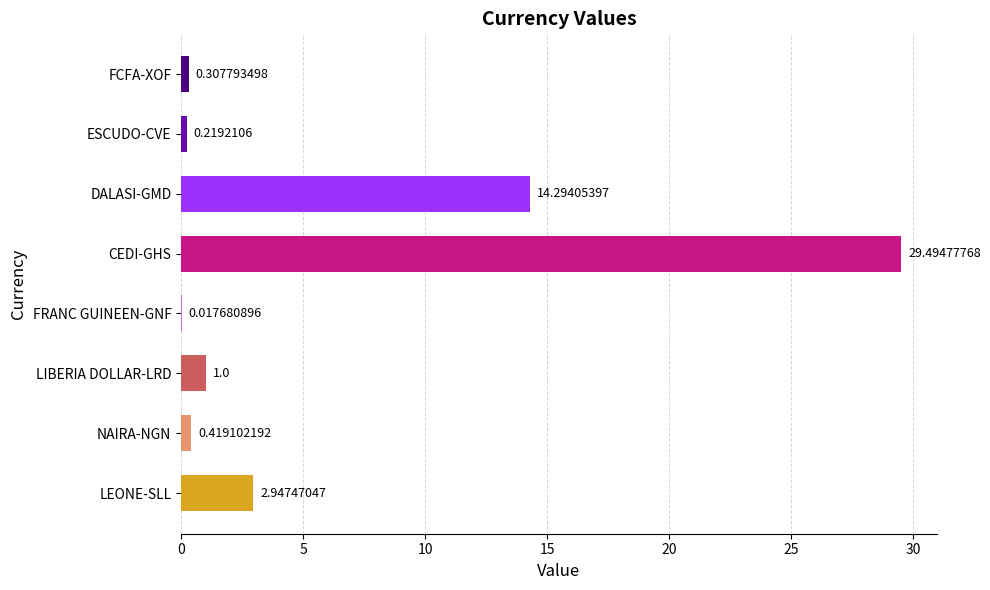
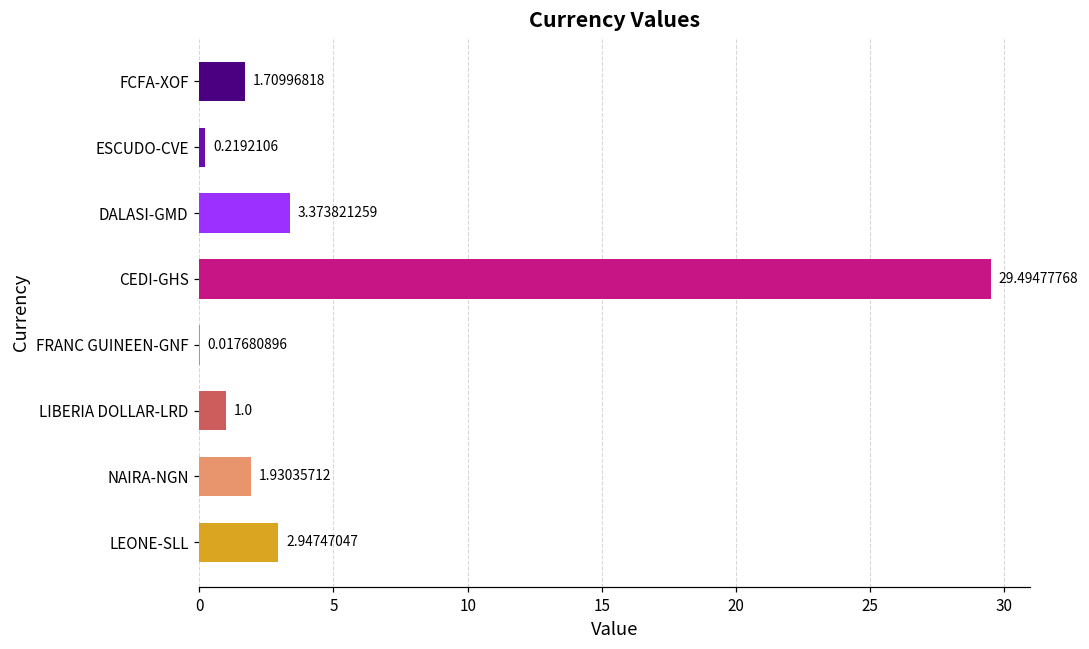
  {
-   "FCFA-XOF": 0.307793498,
+   "FCFA-XOF": 1.70996818,
    "ESCUDO-CVE": 0.2192106,
-   "DALASI-GMD": 14.29405397,
+   "DALASI-GMD": 3.373821259,
    "CEDI-GHS": 29.49477768,
    "FRANC GUINEEN-GNF": 0.017680896,
    "LIBERIA DOLLAR-LRD": 1.0,
-   "NAIRA-NGN": 0.419102192,
+   "NAIRA-NGN": 1.93035712,
    "LEONE-SLL": 2.94747047
  }
